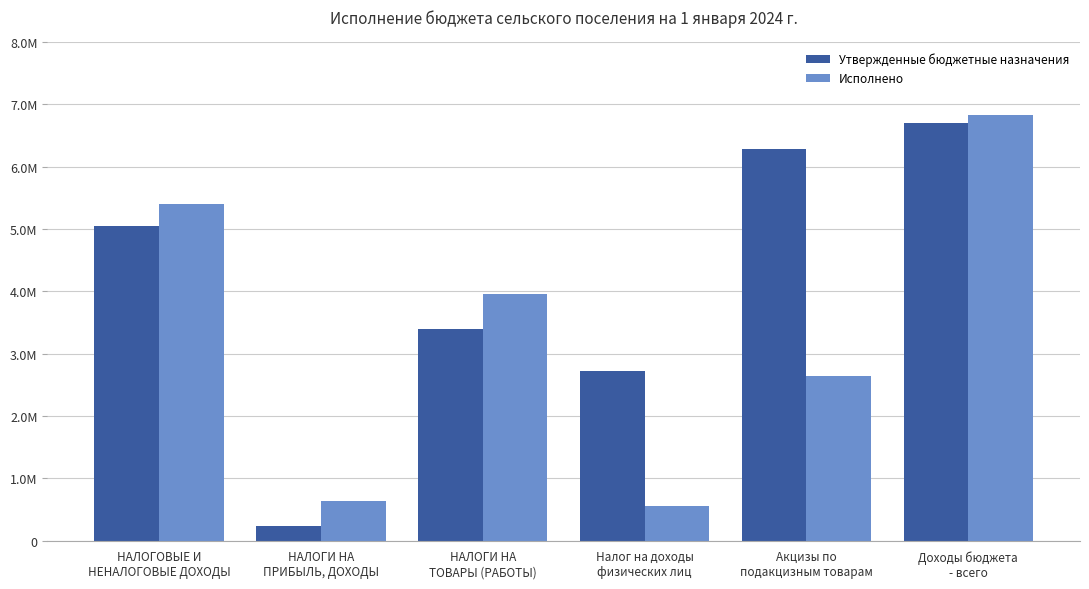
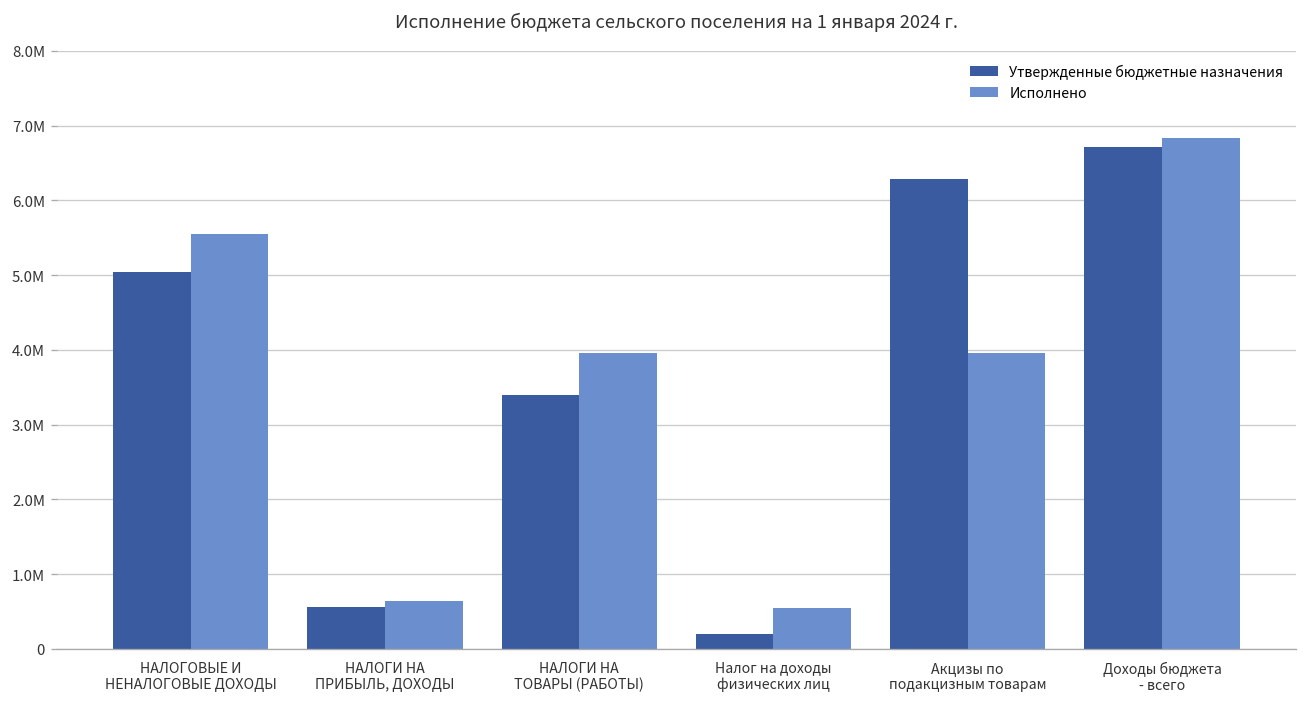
  {
    "Утвержденные бюджетные назначения": {
      "НАЛОГОВЫЕ И НЕНАЛОГОВЫЕ ДОХОДЫ": 5000000,
-     "НАЛОГИ НА ПРИБЫЛЬ, ДОХОДЫ": 200000,
+     "НАЛОГИ НА ПРИБЫЛЬ, ДОХОДЫ": 600000,
      "НАЛОГИ НА ТОВАРЫ (РАБОТЫ)": 3400000,
-     "Налог на доходы физических лиц": 2700000,
+     "Налог на доходы физических лиц": 200000,
      "Акцизы по подакцизным товарам": 6300000,
      "Доходы бюджета - всего": 6700000
    },
    "Исполнено": {
-     "НАЛОГОВЫЕ И НЕНАЛОГОВЫЕ ДОХОДЫ": 5400000,
+     "НАЛОГОВЫЕ И НЕНАЛОГОВЫЕ ДОХОДЫ": 5600000,
      "НАЛОГИ НА ПРИБЫЛЬ, ДОХОДЫ": 600000,
      "НАЛОГИ НА ТОВАРЫ (РАБОТЫ)": 4000000,
      "Налог на доходы физических лиц": 600000,
-     "Акцизы по подакцизным товарам": 2600000,
+     "Акцизы по подакцизным товарам": 4000000,
      "Доходы бюджета - всего": 6800000
    }
  }
